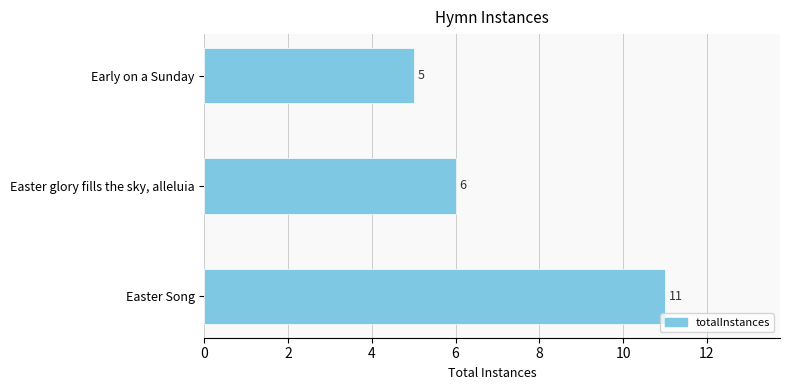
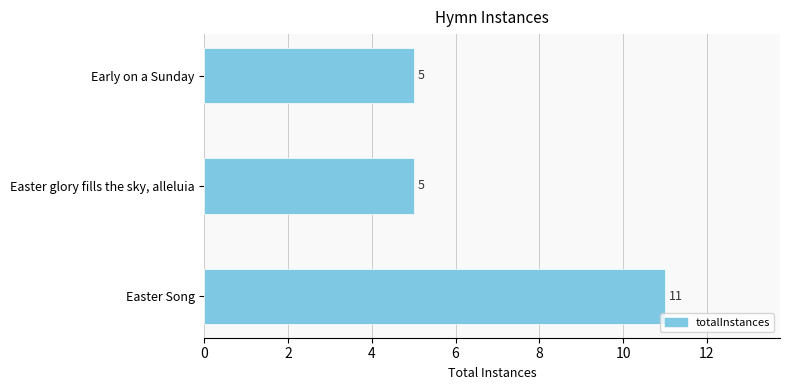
  {
    "Early on a Sunday": 5,
-   "Easter glory fills the sky, alleluia": 6,
+   "Easter glory fills the sky, alleluia": 5,
    "Easter Song": 11
  }
